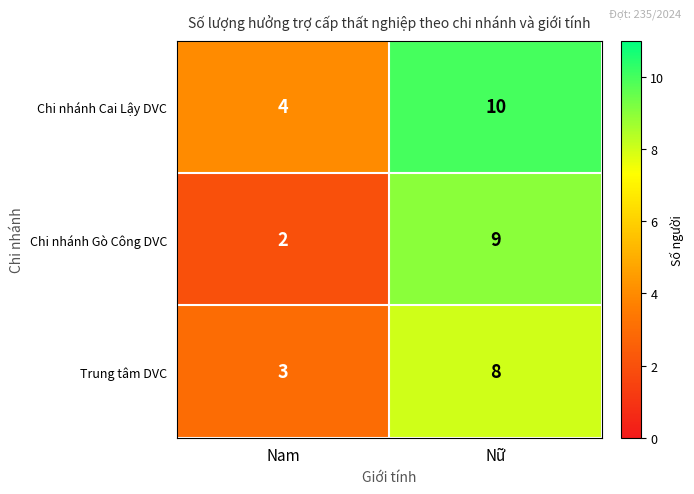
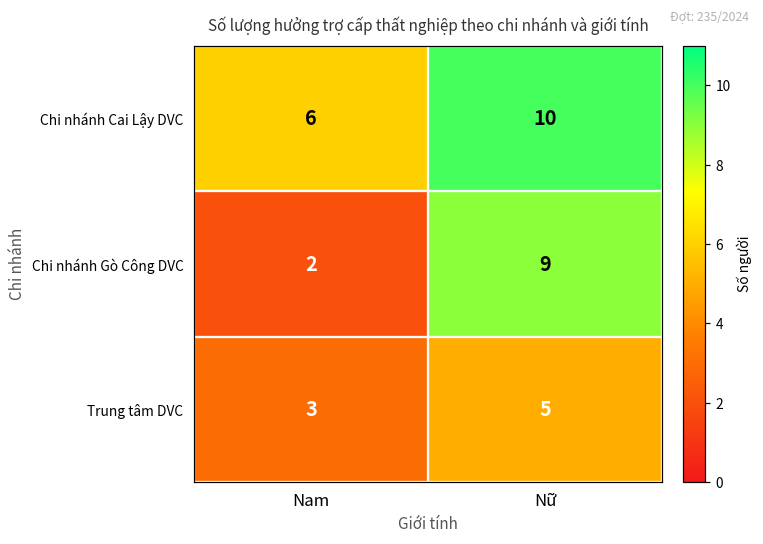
  {
    "Chi nhánh Cai Lậy DVC": {
-     "Nam": 4,
+     "Nam": 6,
      "Nữ": 10
    },
    "Chi nhánh Gò Công DVC": {
      "Nam": 2,
      "Nữ": 9
    },
    "Trung tâm DVC": {
      "Nam": 3,
-     "Nữ": 8
+     "Nữ": 5
    }
  }
